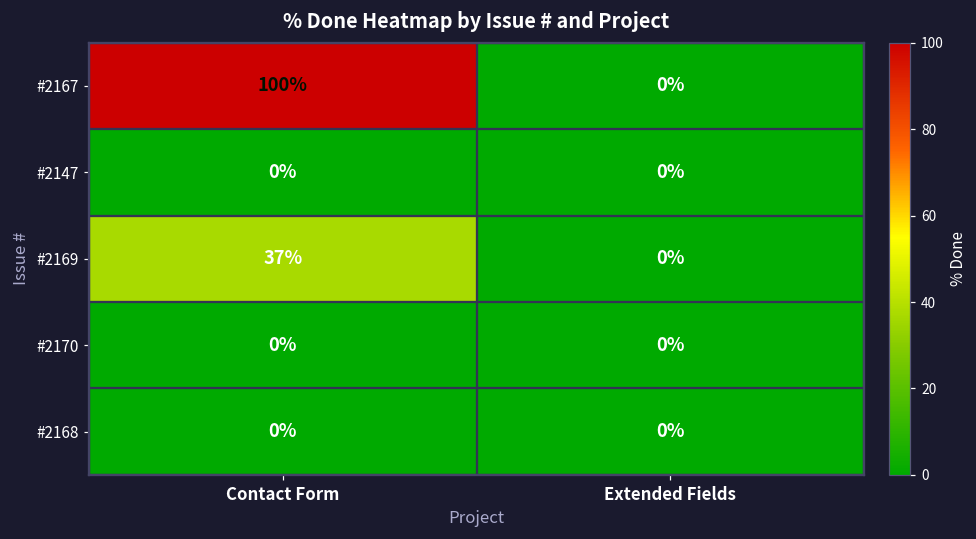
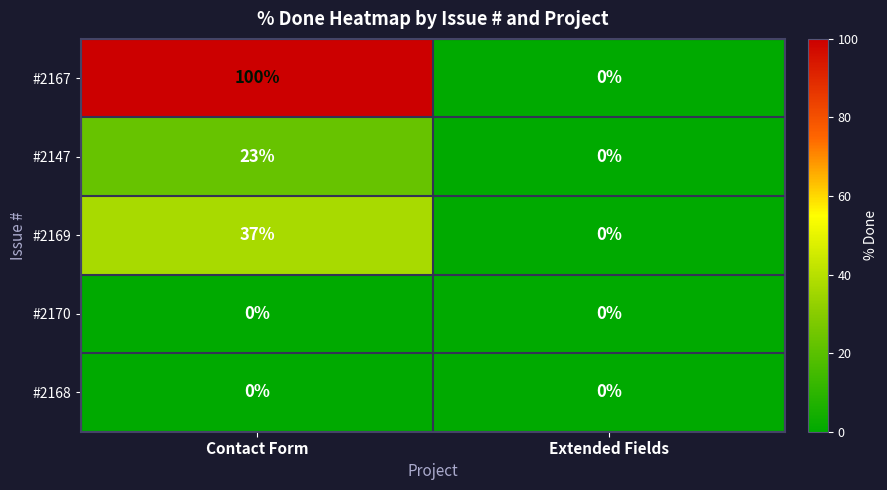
  {
    "#2167": {
      "Contact Form": "100%",
      "Extended Fields": "0%"
    },
    "#2147": {
-     "Contact Form": "0%",
+     "Contact Form": "23%",
      "Extended Fields": "0%"
    },
    "#2169": {
      "Contact Form": "37%",
      "Extended Fields": "0%"
    },
    "#2170": {
      "Contact Form": "0%",
      "Extended Fields": "0%"
    },
    "#2168": {
      "Contact Form": "0%",
      "Extended Fields": "0%"
    }
  }
